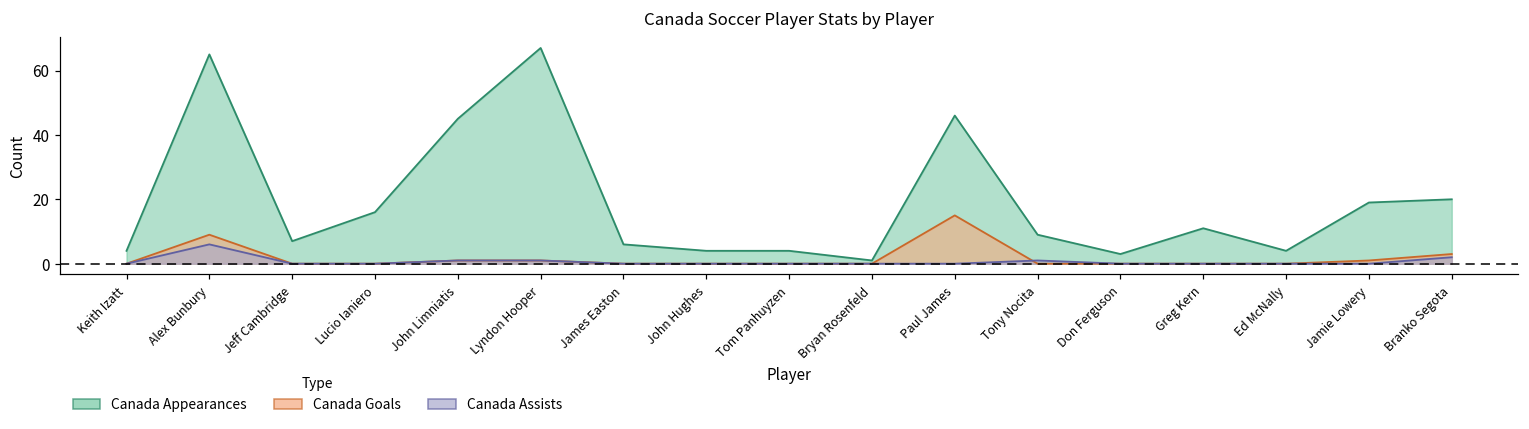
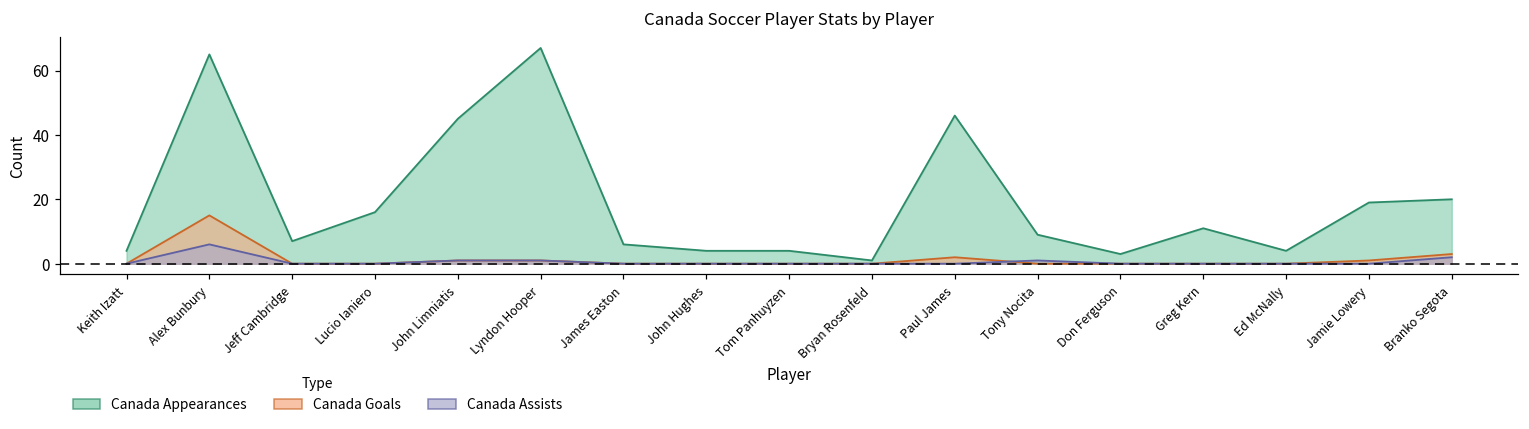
  {
    "Canada Goals": {
-     "Alex Bunbury": 9,
-     "Paul James": 15,
+     "Alex Bunbury": 15,
+     "Paul James": 2,
      "Tony Nocita": 0,
      "Jamie Lowery": 1,
      "Branko Segota": 3
    }
  }
